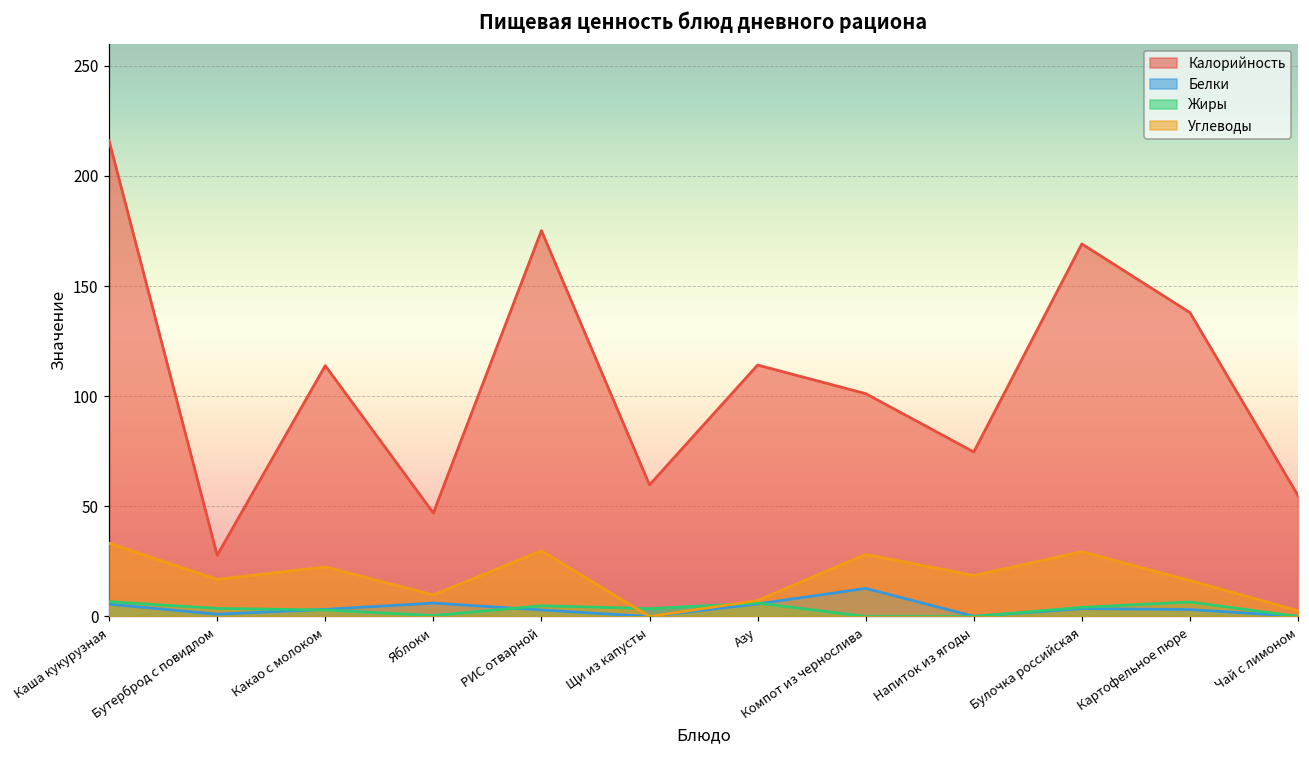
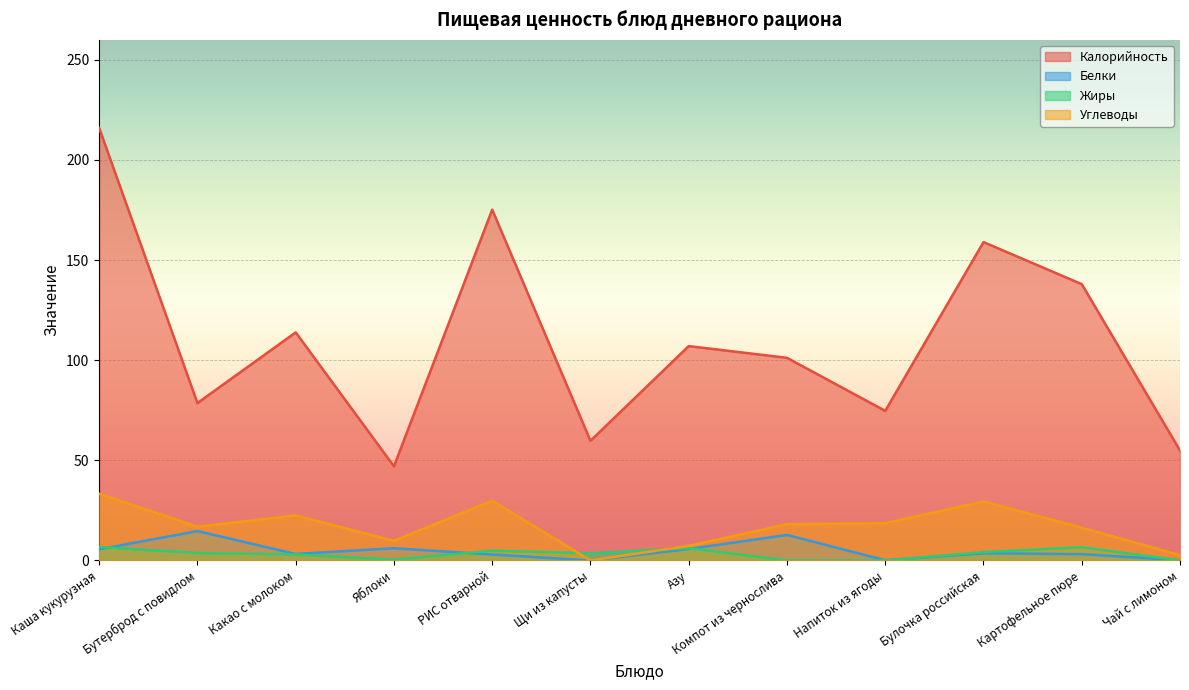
  {
    "Калорийность": {
      "Каша кукурузная": 216,
-     "Бутерброд с повидлом": 28,
+     "Бутерброд с повидлом": 79,
      "Какао с молоком": 114,
      "Яблоки": 47,
      "РИС отварной": 175,
      "Щи из капусты": 60,
-     "Азу": 114,
+     "Азу": 107,
      "Компот из чернослива": 101,
      "Напиток из ягоды": 75,
-     "Булочка российская": 169,
+     "Булочка российская": 159,
      "Картофельное пюре": 138,
      "Чай с лимоном": 55
    },
    "Белки": {
-     "Бутерброд с повидлом": 1,
+     "Бутерброд с повидлом": 15,
      "Яблоки": 6,
      "РИС отварной": 3,
      "Компот из чернослива": 13,
      "Картофельное пюре": 3
    },
    "Жиры": {
      "Бутерброд с повидлом": 4,
      "Яблоки": 0,
      "РИС отварной": 5,
      "Щи из капусты": 4,
      "Компот из чернослива": 0,
      "Картофельное пюре": 7
    },
    "Углеводы": {
      "Каша кукурузная": 33,
      "Бутерброд с повидлом": 17,
      "Какао с молоком": 23,
      "Яблоки": 10,
      "РИС отварной": 30,
-     "Компот из чернослива": 28,
+     "Компот из чернослива": 18,
      "Напиток из ягоды": 19,
      "Булочка российская": 29,
      "Картофельное пюре": 16,
      "Чай с лимоном": 3
    }
  }
